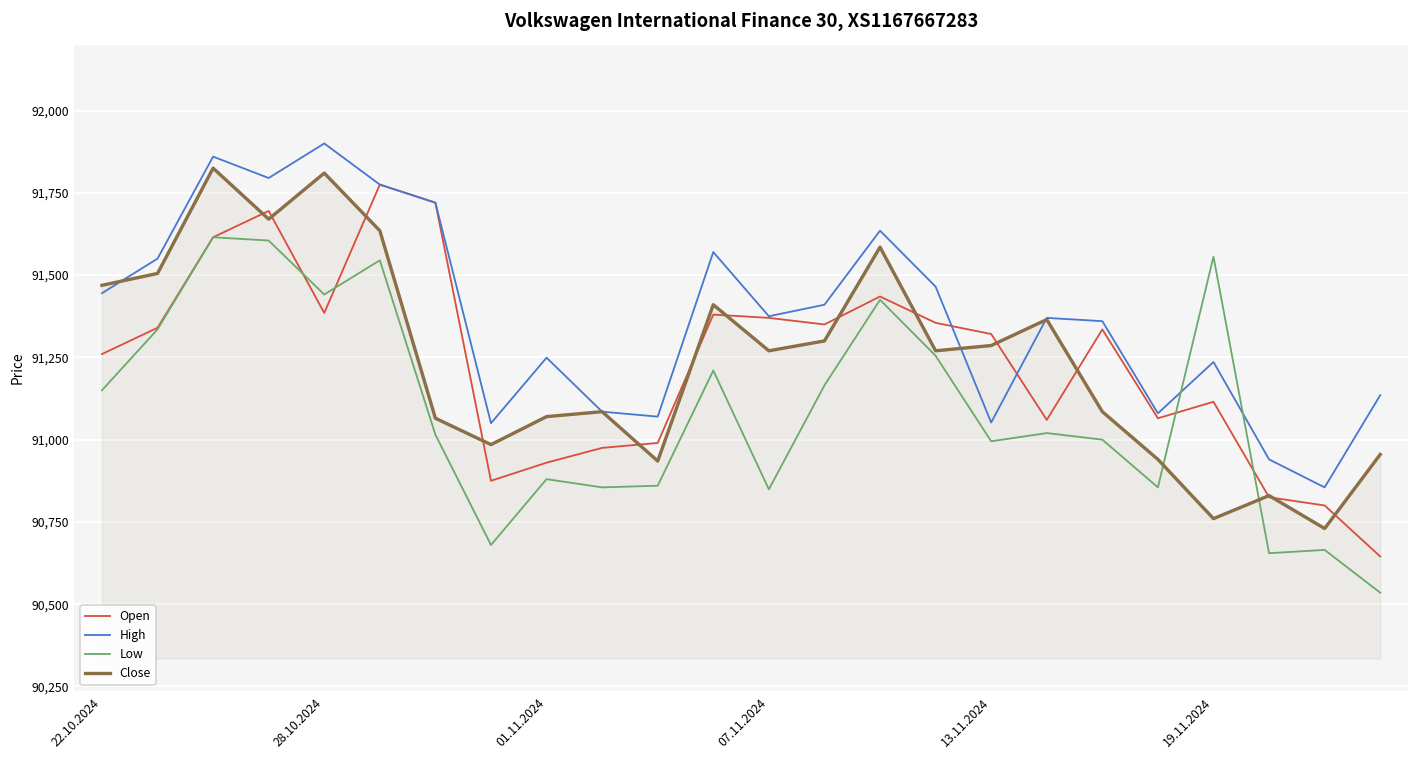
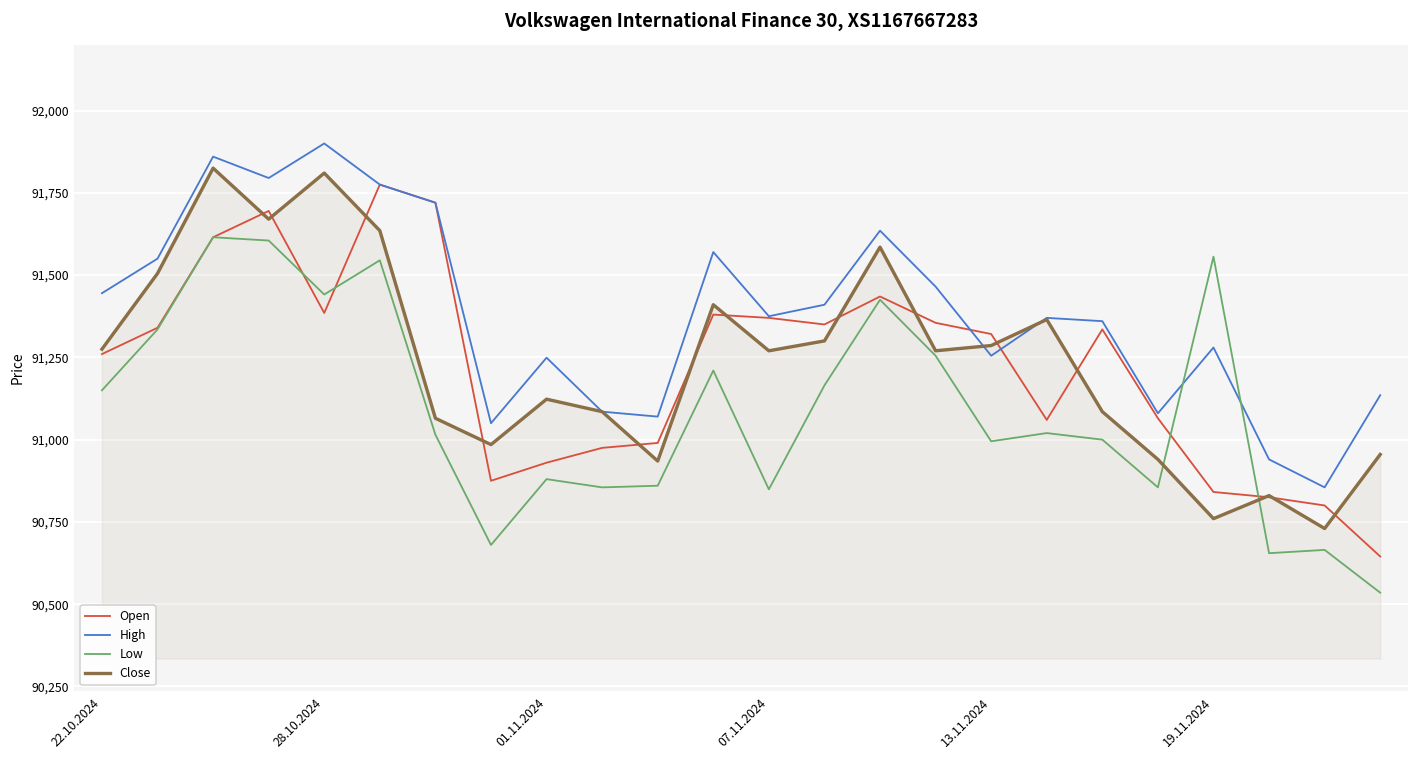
  {
    "Open": {
      "22.10.2024": "91,260",
      "28.10.2024": "91,390",
      "01.11.2024": "90,930",
      "13.11.2024": "91,320",
-     "19.11.2024": "91,120"
+     "19.11.2024": "90,840"
    },
    "High": {
      "22.10.2024": "91,450",
      "28.10.2024": "91,900",
      "01.11.2024": "91,250",
-     "13.11.2024": "91,050",
-     "19.11.2024": "91,240"
+     "13.11.2024": "91,260",
+     "19.11.2024": "91,280"
    },
    "Low": {
      "22.10.2024": "91,150",
      "28.10.2024": "91,440",
      "01.11.2024": "90,880",
      "07.11.2024": "90,850",
      "13.11.2024": "91,000",
      "19.11.2024": "91,560"
    },
    "Close": {
-     "22.10.2024": "91,470",
+     "22.10.2024": "91,280",
      "28.10.2024": "91,810",
-     "01.11.2024": "91,070",
+     "01.11.2024": "91,120",
      "07.11.2024": "91,270",
      "13.11.2024": "91,290",
      "19.11.2024": "90,760"
    }
  }
